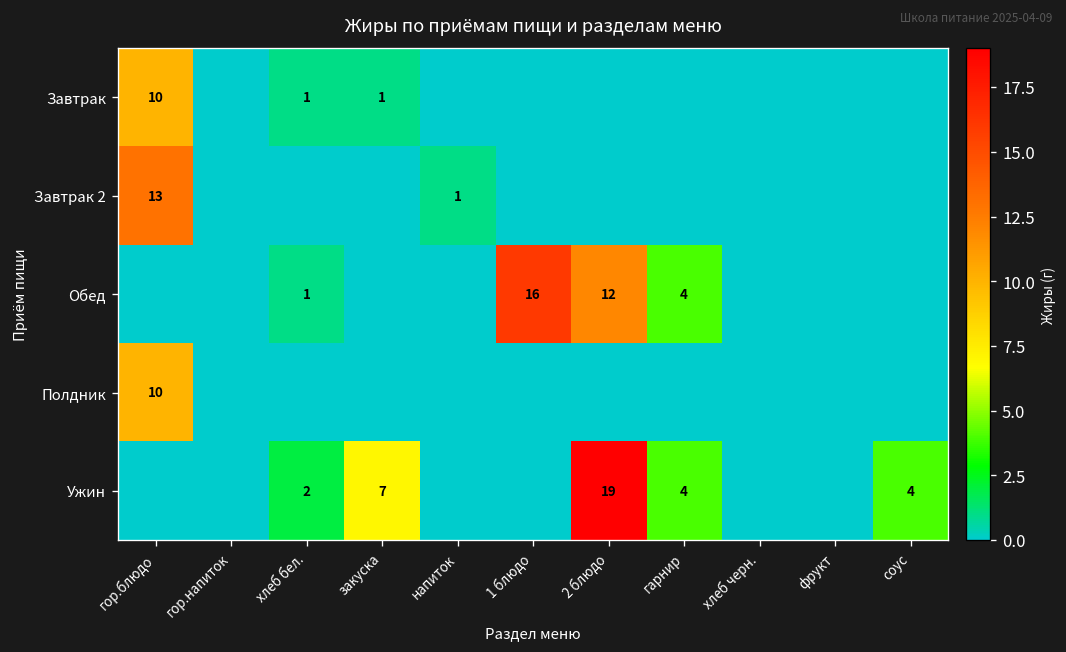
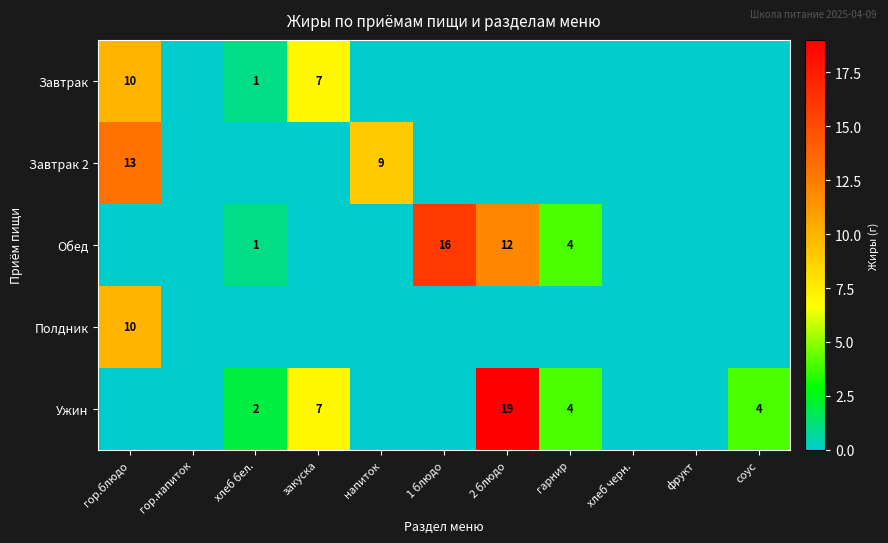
  {
    "Завтрак": {
      "гор.блюдо": 10,
      "хлеб бел.": 1,
-     "закуска": 1
+     "закуска": 7
    },
    "Завтрак 2": {
      "гор.блюдо": 13,
-     "напиток": 1
+     "напиток": 9
    },
    "Обед": {
      "хлеб бел.": 1,
      "1 блюдо": 16,
      "2 блюдо": 12,
      "гарнир": 4
    },
    "Полдник": {
      "гор.блюдо": 10
    },
    "Ужин": {
      "хлеб бел.": 2,
      "закуска": 7,
      "2 блюдо": 19,
      "гарнир": 4,
      "соус": 4
    }
  }
